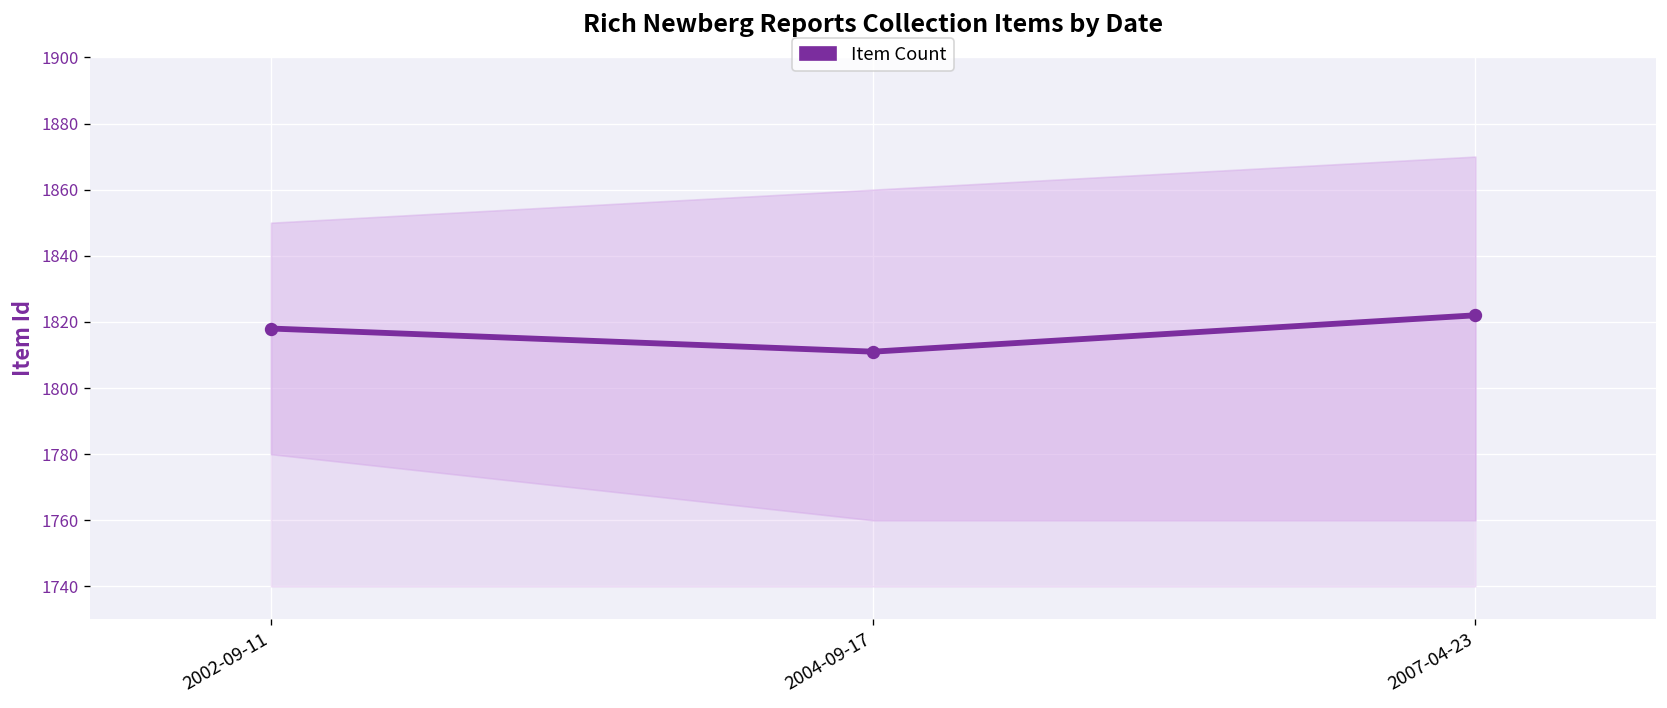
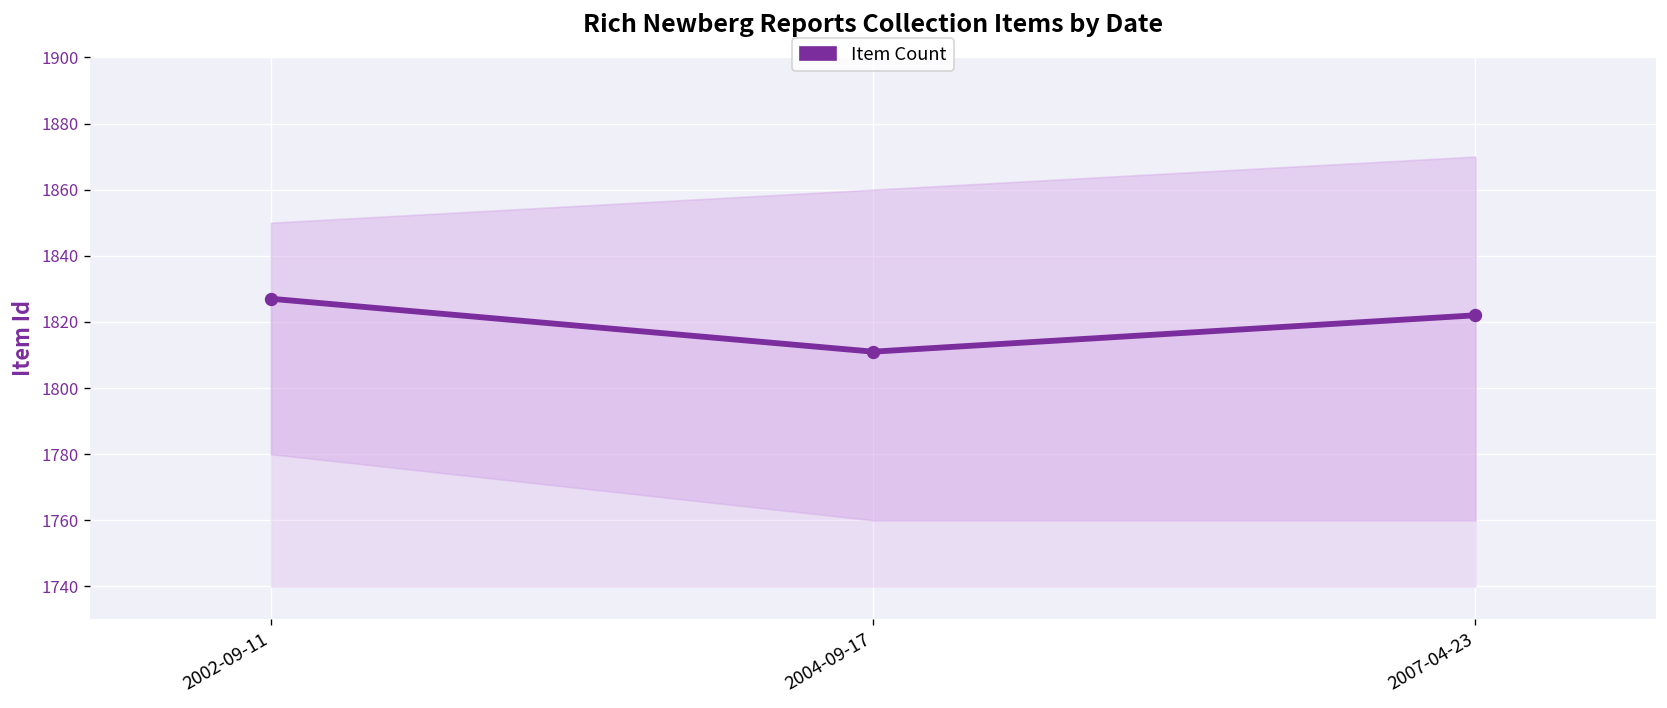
  {
    "Item Count": {
-     "2002-09-11": 1818,
+     "2002-09-11": 1827,
      "2004-09-17": 1811,
      "2007-04-23": 1822
    }
  }
